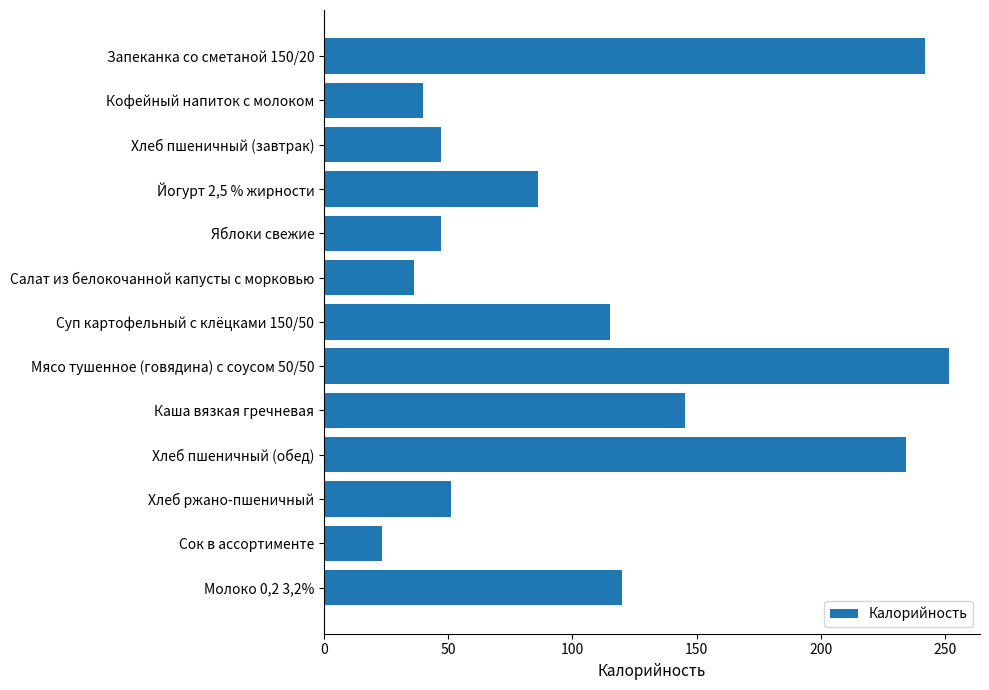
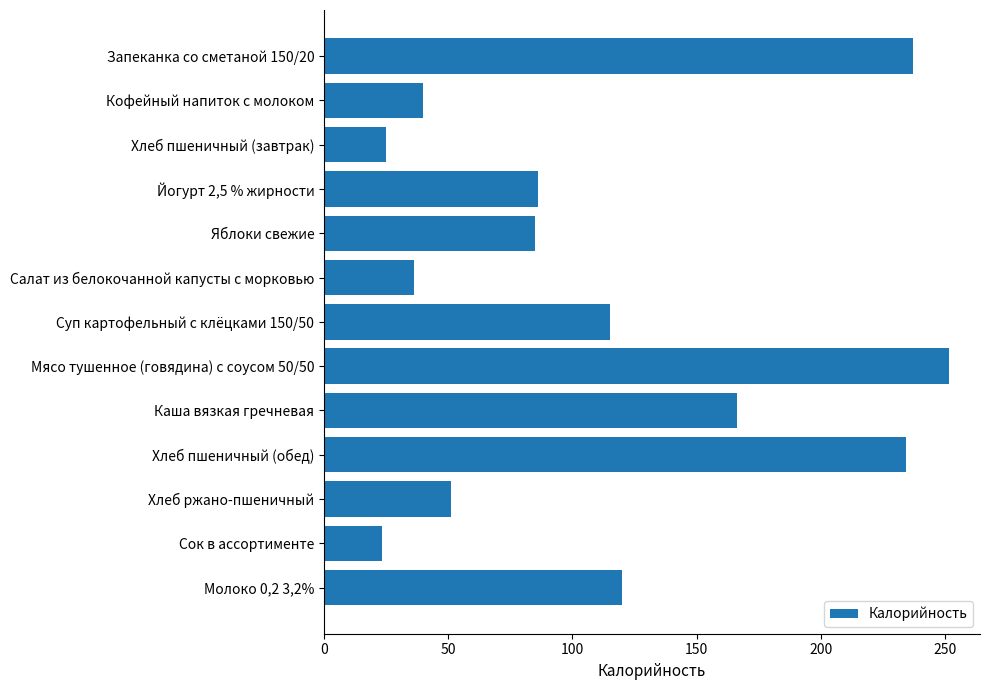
  {
-   "Запеканка со сметаной 150/20": 242,
+   "Запеканка со сметаной 150/20": 237,
    "Кофейный напиток с молоком": 40,
-   "Хлеб пшеничный (завтрак)": 47,
+   "Хлеб пшеничный (завтрак)": 25,
    "Йогурт 2,5 % жирности": 86,
-   "Яблоки свежие": 47,
+   "Яблоки свежие": 85,
    "Салат из белокочанной капусты с морковью": 36,
    "Суп картофельный с клёцками 150/50": 115,
    "Мясо тушенное (говядина) с соусом 50/50": 252,
-   "Каша вязкая гречневая": 146,
+   "Каша вязкая гречневая": 166,
    "Хлеб пшеничный (обед)": 234,
    "Хлеб ржано-пшеничный": 51,
    "Сок в ассортименте": 24,
    "Молоко 0,2 3,2%": 120
  }
